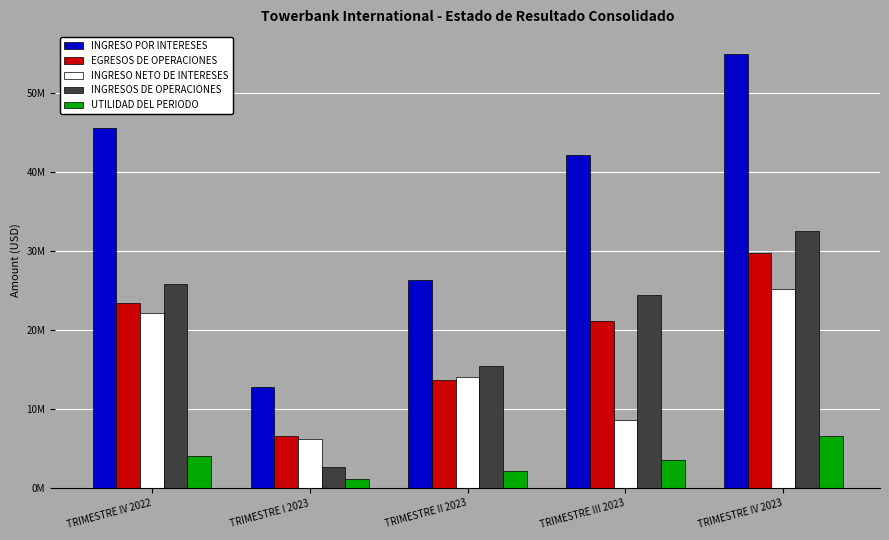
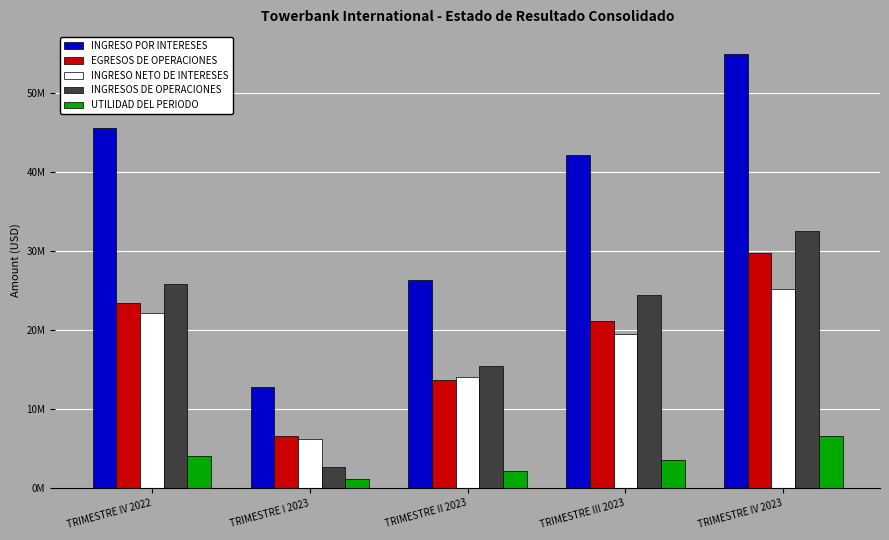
  {
    "INGRESO POR INTERESES": {
      "TRIMESTRE IV 2022": 46000000,
      "TRIMESTRE I 2023": 13000000,
      "TRIMESTRE II 2023": 26000000,
      "TRIMESTRE III 2023": 42000000,
      "TRIMESTRE IV 2023": 55000000
    },
    "EGRESOS DE OPERACIONES": {
      "TRIMESTRE IV 2022": 23000000,
      "TRIMESTRE I 2023": 7000000,
      "TRIMESTRE II 2023": 14000000,
      "TRIMESTRE III 2023": 21000000,
      "TRIMESTRE IV 2023": 30000000
    },
    "INGRESO NETO DE INTERESES": {
      "TRIMESTRE IV 2022": 22000000,
      "TRIMESTRE I 2023": 6000000,
      "TRIMESTRE II 2023": 14000000,
-     "TRIMESTRE III 2023": 9000000,
+     "TRIMESTRE III 2023": 19000000,
      "TRIMESTRE IV 2023": 25000000
    },
    "INGRESOS DE OPERACIONES": {
      "TRIMESTRE IV 2022": 26000000,
      "TRIMESTRE I 2023": 3000000,
      "TRIMESTRE II 2023": 15000000,
      "TRIMESTRE III 2023": 24000000,
      "TRIMESTRE IV 2023": 33000000
    },
    "UTILIDAD DEL PERIODO": {
      "TRIMESTRE IV 2022": 4000000,
      "TRIMESTRE I 2023": 1000000,
      "TRIMESTRE II 2023": 2000000,
      "TRIMESTRE III 2023": 4000000,
      "TRIMESTRE IV 2023": 7000000
    }
  }
